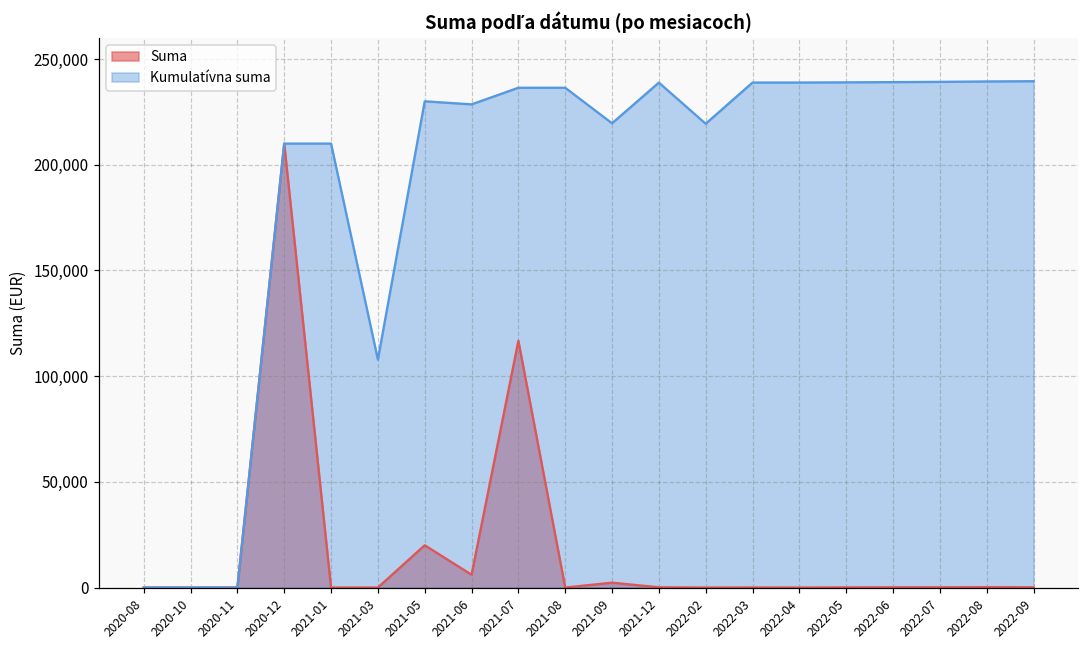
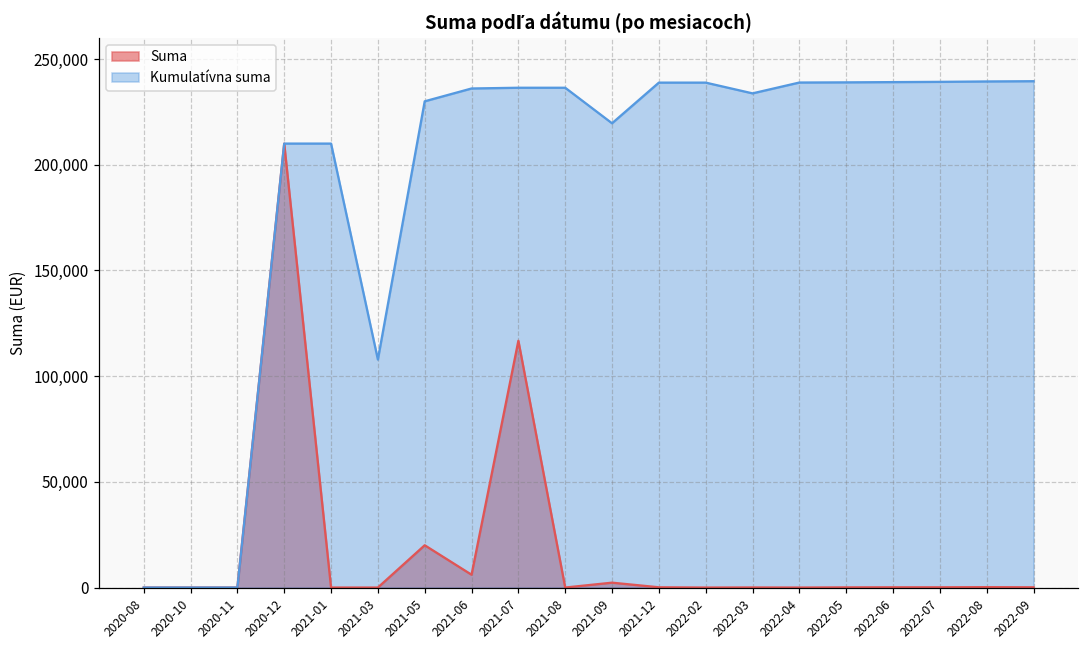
  {
    "Suma": {
      "2021-01": "0",
      "2021-03": "0",
      "2021-05": "20,000",
      "2021-06": "6,000",
      "2021-07": "117,000",
      "2021-08": "0",
      "2021-09": "2,000",
      "2021-12": "0",
      "2022-02": "0",
      "2022-03": "0",
      "2022-04": "0",
      "2022-05": "0",
      "2022-06": "0",
      "2022-07": "0",
      "2022-08": "0",
      "2022-09": "0"
    },
    "Kumulatívna suma": {
      "2021-01": "210,000",
      "2021-03": "108,000",
      "2021-05": "230,000",
-     "2021-06": "229,000",
+     "2021-06": "236,000",
      "2021-07": "236,000",
      "2021-08": "236,000",
      "2021-09": "220,000",
      "2021-12": "239,000",
-     "2022-02": "219,000",
-     "2022-03": "239,000",
+     "2022-02": "239,000",
+     "2022-03": "234,000",
      "2022-04": "239,000",
      "2022-05": "239,000",
      "2022-06": "239,000",
      "2022-07": "239,000",
      "2022-08": "239,000",
      "2022-09": "240,000"
    }
  }
